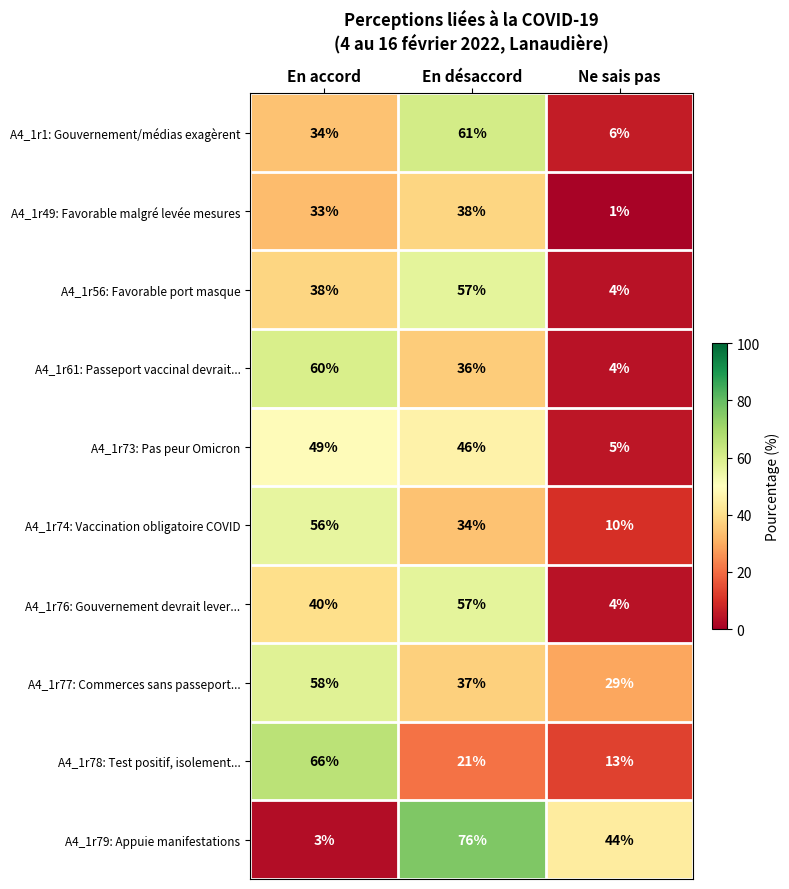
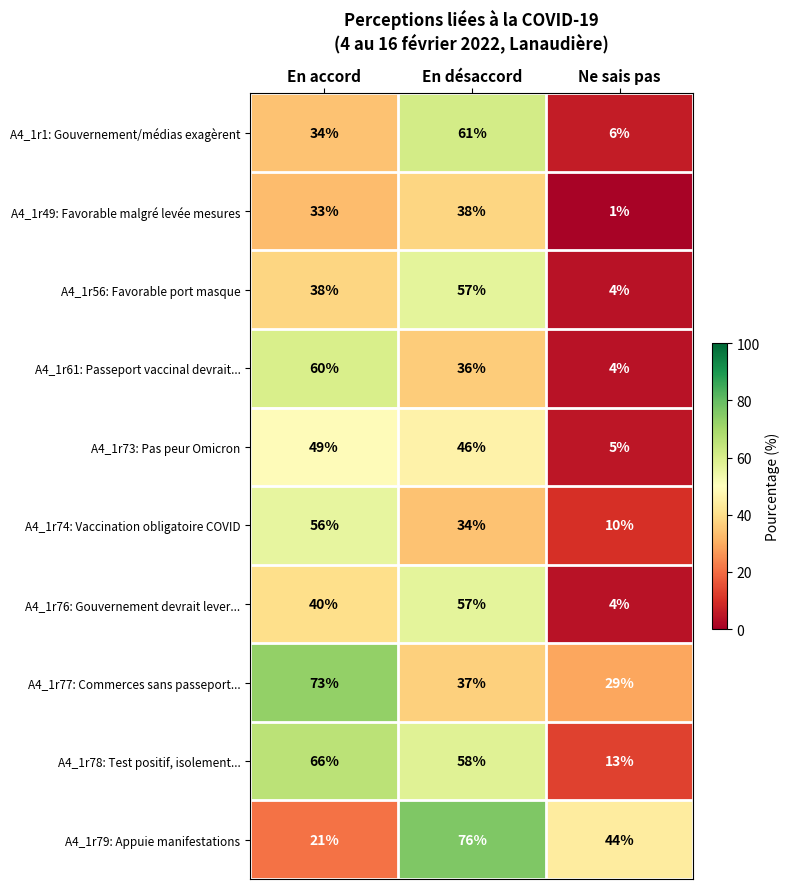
  {
    "A4_1r1: Gouvernement/médias exagèrent": {
      "En accord": "34%",
      "En désaccord": "61%",
      "Ne sais pas": "6%"
    },
    "A4_1r49: Favorable malgré levée mesures": {
      "En accord": "33%",
      "En désaccord": "38%",
      "Ne sais pas": "1%"
    },
    "A4_1r56: Favorable port masque": {
      "En accord": "38%",
      "En désaccord": "57%",
      "Ne sais pas": "4%"
    },
    "A4_1r61: Passeport vaccinal devrait...": {
      "En accord": "60%",
      "En désaccord": "36%",
      "Ne sais pas": "4%"
    },
    "A4_1r73: Pas peur Omicron": {
      "En accord": "49%",
      "En désaccord": "46%",
      "Ne sais pas": "5%"
    },
    "A4_1r74: Vaccination obligatoire COVID": {
      "En accord": "56%",
      "En désaccord": "34%",
      "Ne sais pas": "10%"
    },
    "A4_1r76: Gouvernement devrait lever...": {
      "En accord": "40%",
      "En désaccord": "57%",
      "Ne sais pas": "4%"
    },
    "A4_1r77: Commerces sans passeport...": {
-     "En accord": "58%",
+     "En accord": "73%",
      "En désaccord": "37%",
      "Ne sais pas": "29%"
    },
    "A4_1r78: Test positif, isolement...": {
      "En accord": "66%",
-     "En désaccord": "21%",
+     "En désaccord": "58%",
      "Ne sais pas": "13%"
    },
    "A4_1r79: Appuie manifestations": {
-     "En accord": "3%",
+     "En accord": "21%",
      "En désaccord": "76%",
      "Ne sais pas": "44%"
    }
  }
